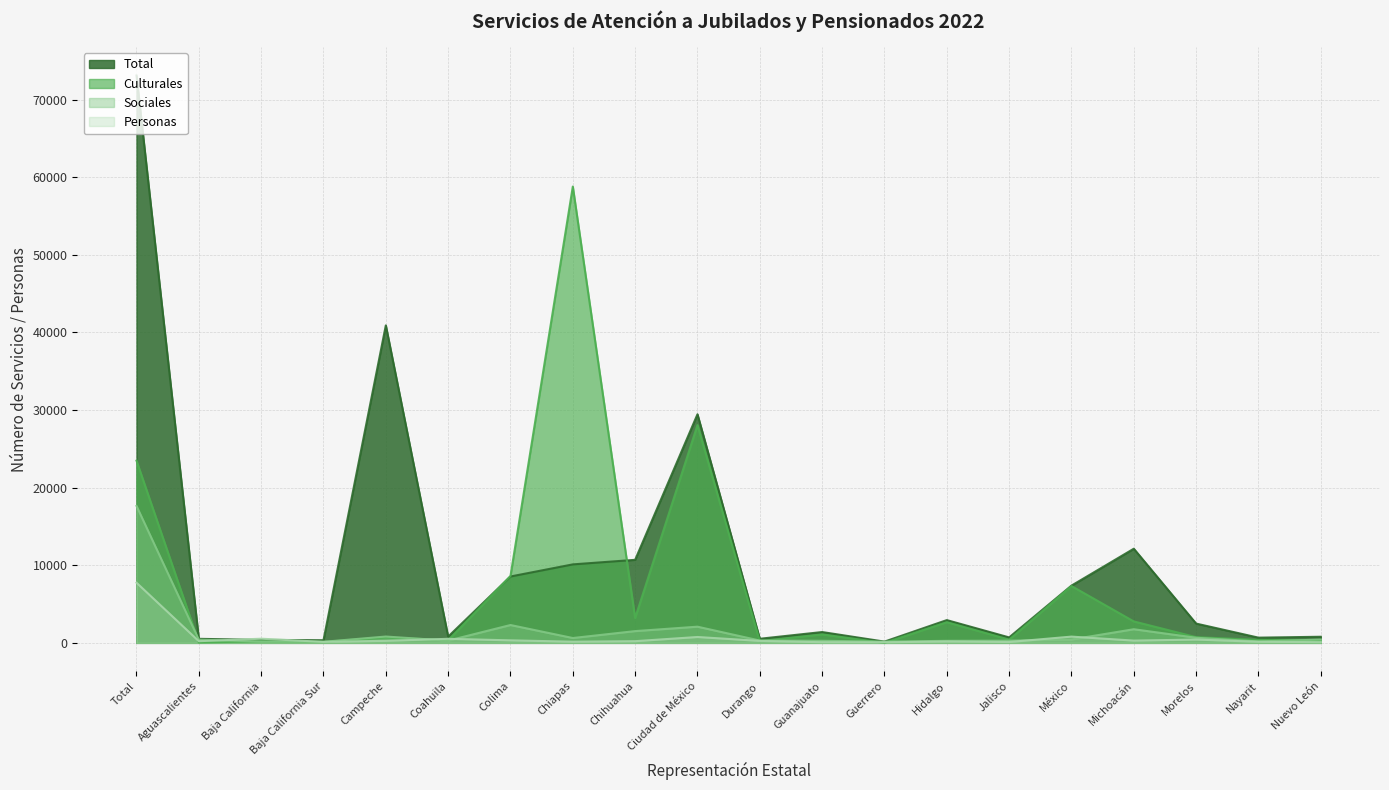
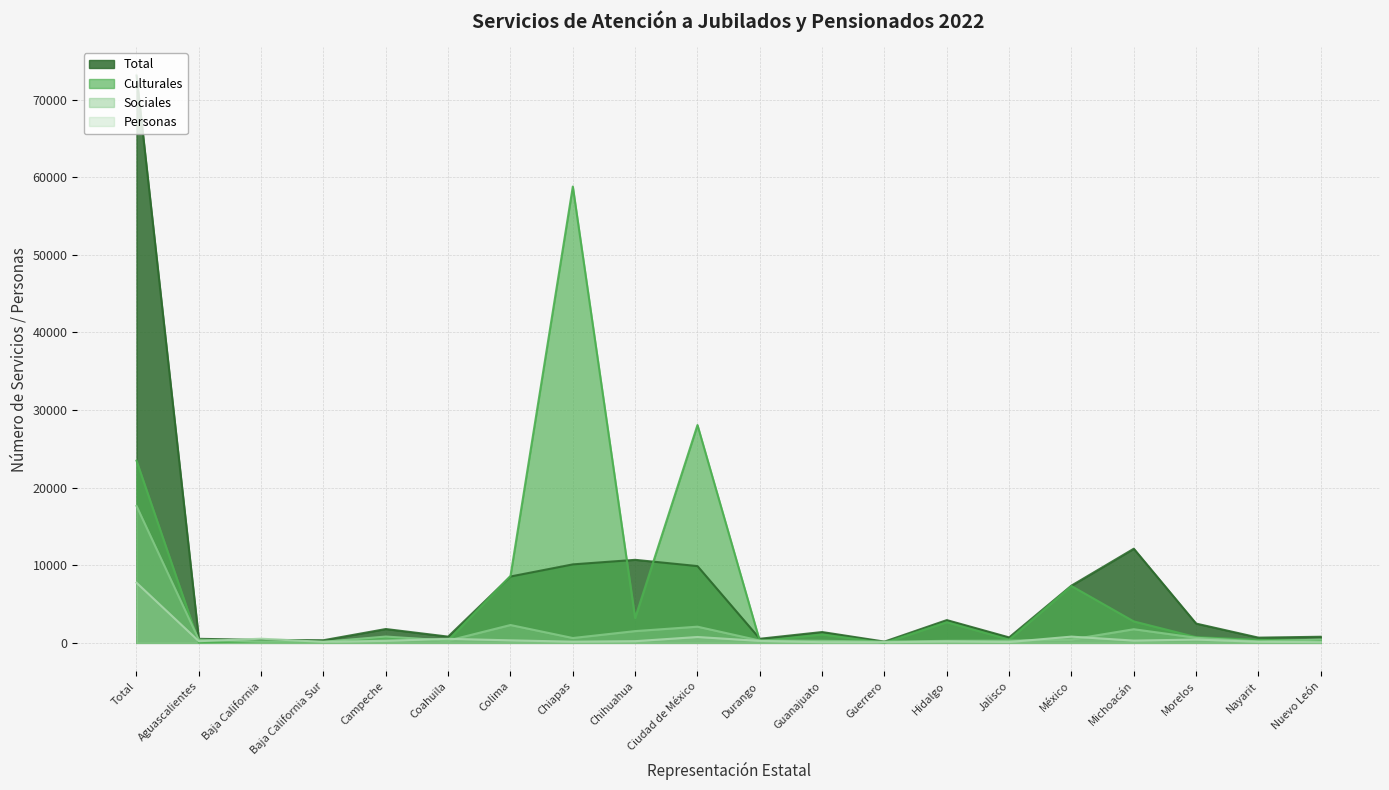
  {
    "Total": {
-     "Campeche": 41000,
+     "Campeche": 2000,
      "Chiapas": 10000,
      "Chihuahua": 11000,
-     "Ciudad de México": 29000,
+     "Ciudad de México": 10000,
      "Michoacán": 12000,
      "Morelos": 2000,
      "Nuevo León": 1000
    },
    "Culturales": {
      "Total": 23000,
      "Chiapas": 59000,
      "Chihuahua": 3000,
      "Ciudad de México": 28000,
      "Michoacán": 3000
    }
  }
